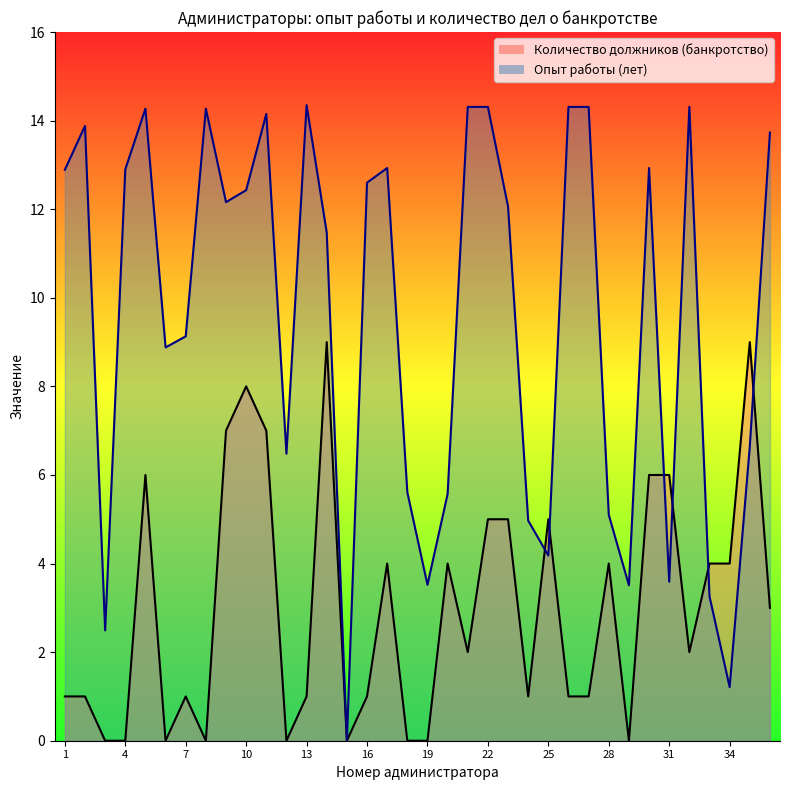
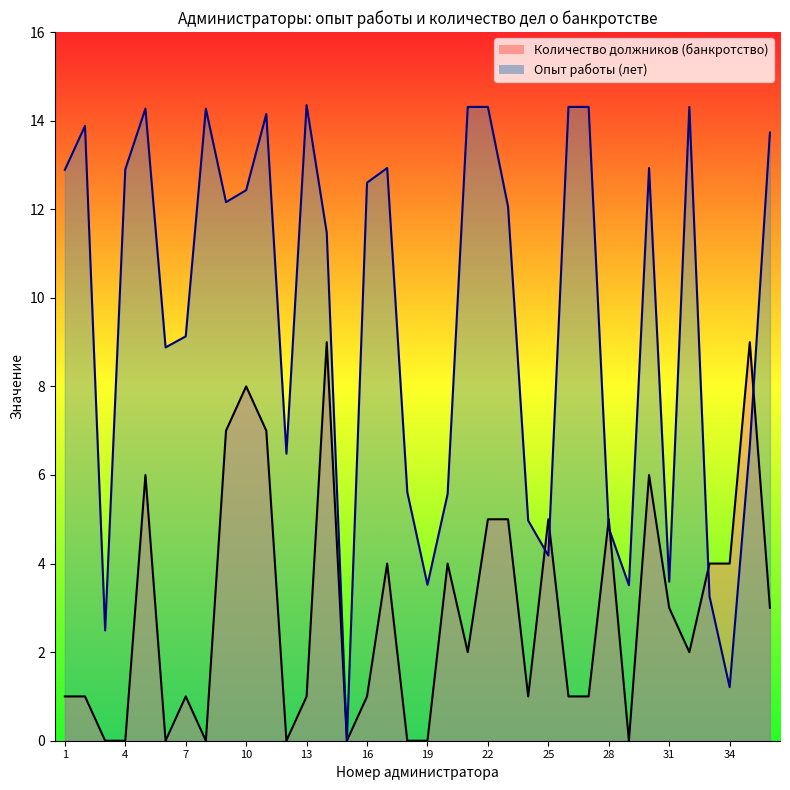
  {
    "Количество должников (банкротство)": {
      "1": 1,
      "4": 0,
      "7": 1,
      "10": 8,
      "13": 1,
      "16": 1,
      "19": 0,
      "22": 5,
      "25": 5,
-     "28": 4,
-     "31": 6,
+     "28": 5,
+     "31": 3,
      "34": 4
    },
    "Опыт работы (лет)": {
      "1": 12.9,
      "4": 12.9,
      "7": 9.1,
      "10": 12.4,
      "13": 14.4,
      "16": 12.6,
      "19": 3.5,
      "22": 14.3,
      "25": 4.2,
-     "28": 5.1,
+     "28": 4.8,
      "31": 3.6,
      "34": 1.2
    }
  }
